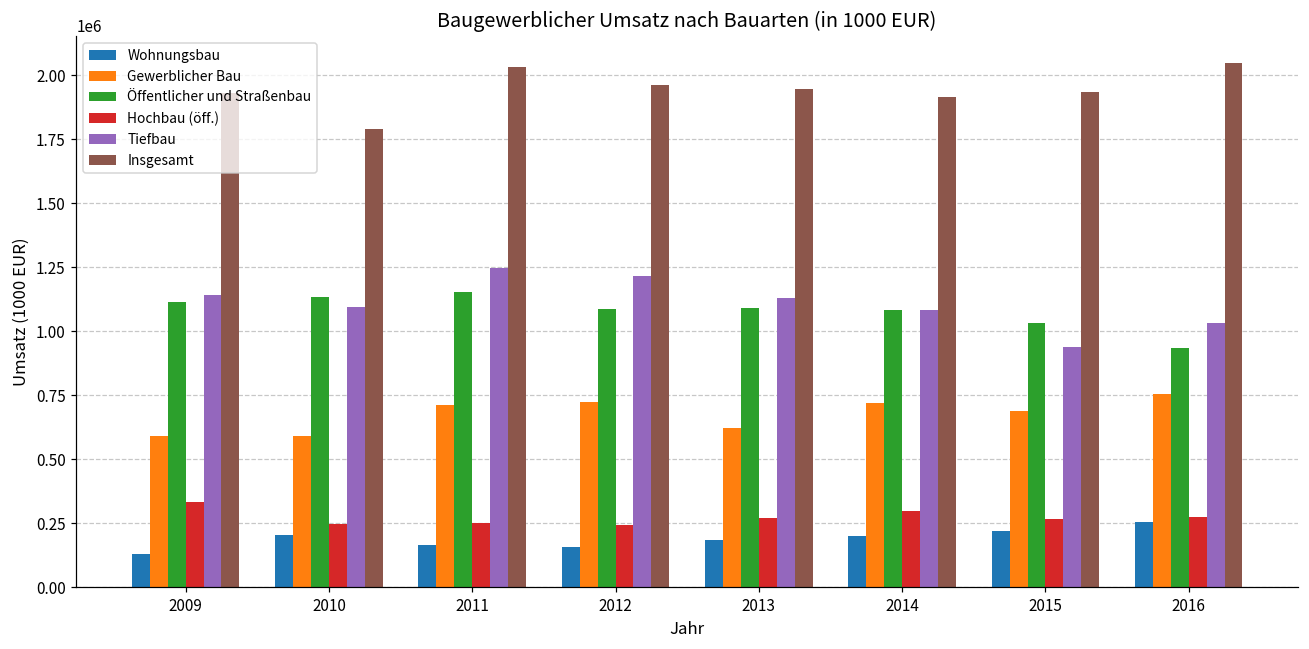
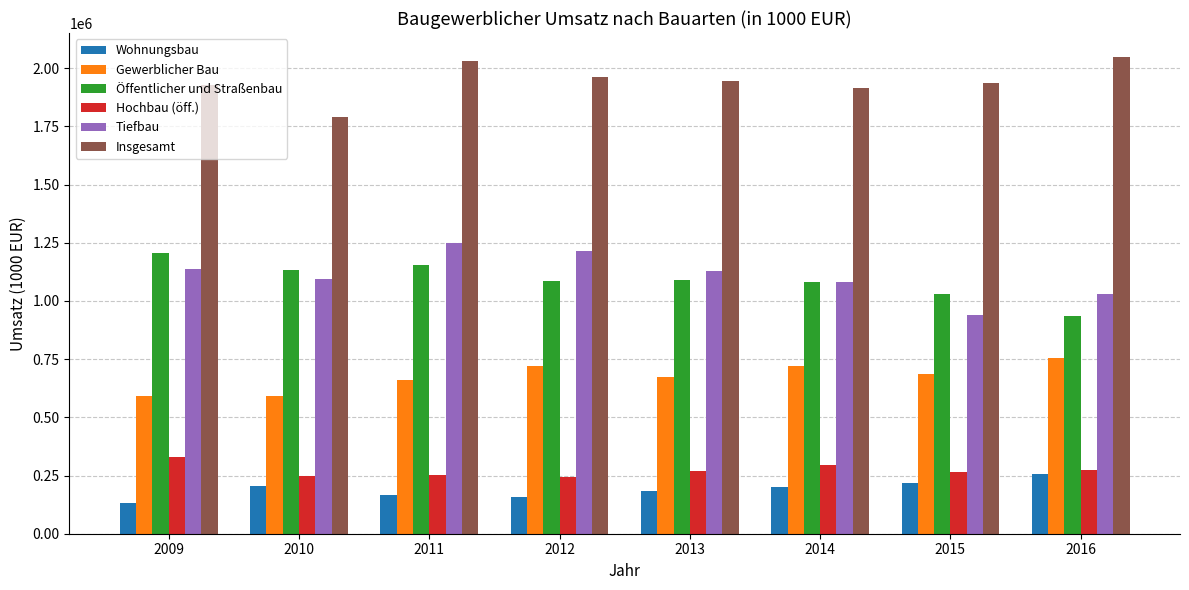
  {
    "Wohnungsbau": {
      "2009": 130000,
      "2010": 210000,
      "2011": 170000,
      "2012": 160000,
      "2013": 180000,
      "2014": 200000,
      "2015": 220000,
      "2016": 260000
    },
    "Gewerblicher Bau": {
      "2009": 590000,
      "2010": 590000,
-     "2011": 710000,
+     "2011": 660000,
      "2012": 720000,
-     "2013": 620000,
+     "2013": 670000,
      "2014": 720000,
      "2015": 690000,
      "2016": 750000
    },
    "Öffentlicher und Straßenbau": {
-     "2009": 1110000,
+     "2009": 1210000,
      "2010": 1130000,
      "2011": 1150000,
      "2012": 1080000,
      "2013": 1090000,
      "2014": 1080000,
      "2015": 1030000,
      "2016": 930000
    },
    "Hochbau (öff.)": {
      "2009": 330000,
      "2010": 250000,
      "2011": 250000,
      "2012": 240000,
      "2013": 270000,
      "2014": 300000,
      "2015": 260000,
      "2016": 270000
    },
    "Tiefbau": {
      "2009": 1140000,
      "2010": 1090000,
      "2011": 1250000,
      "2012": 1210000,
      "2013": 1130000,
      "2014": 1080000,
      "2015": 940000,
      "2016": 1030000
    },
    "Insgesamt": {
      "2010": 1790000,
      "2011": 2030000,
      "2012": 1960000,
      "2013": 1950000,
      "2014": 1910000,
      "2015": 1940000,
      "2016": 2050000
    }
  }
